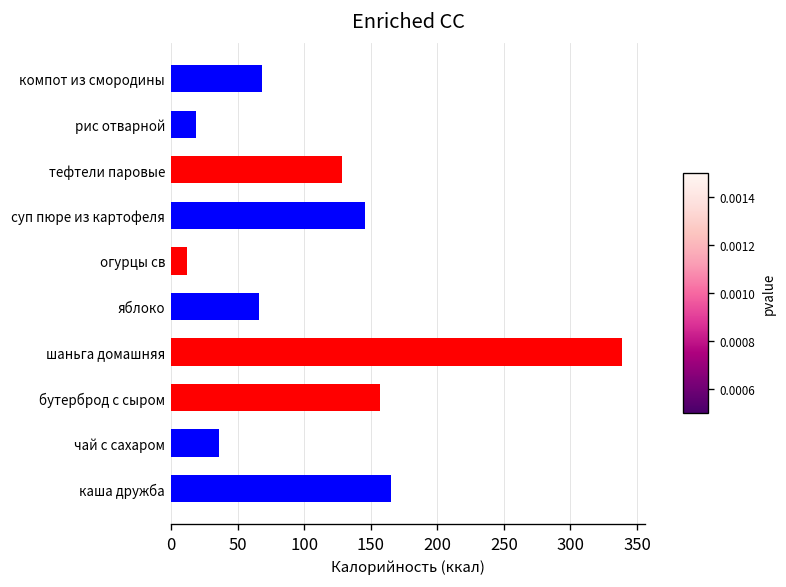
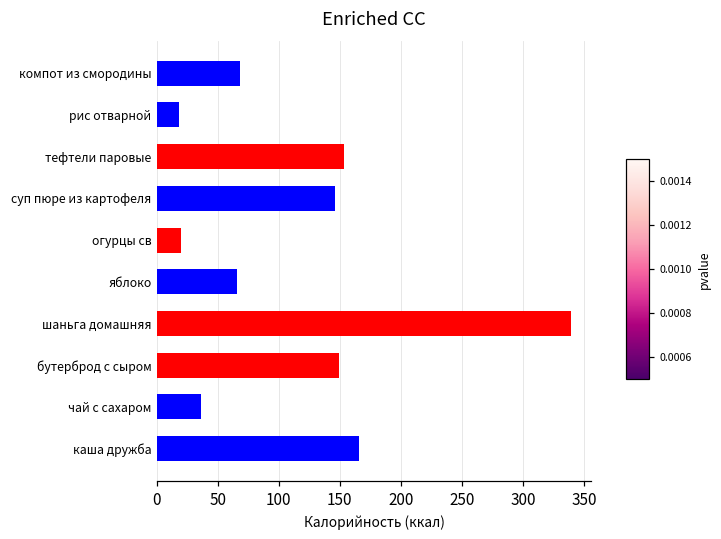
  {
    "компот из смородины": 68,
    "рис отварной": 19,
-   "тефтели паровые": 129,
+   "тефтели паровые": 153,
    "суп пюре из картофеля": 146,
-   "огурцы св": 12,
+   "огурцы св": 20,
    "яблоко": 66,
    "шаньга домашняя": 339,
-   "бутерброд с сыром": 157,
+   "бутерброд с сыром": 149,
    "чай с сахаром": 36,
    "каша дружба": 166
  }
